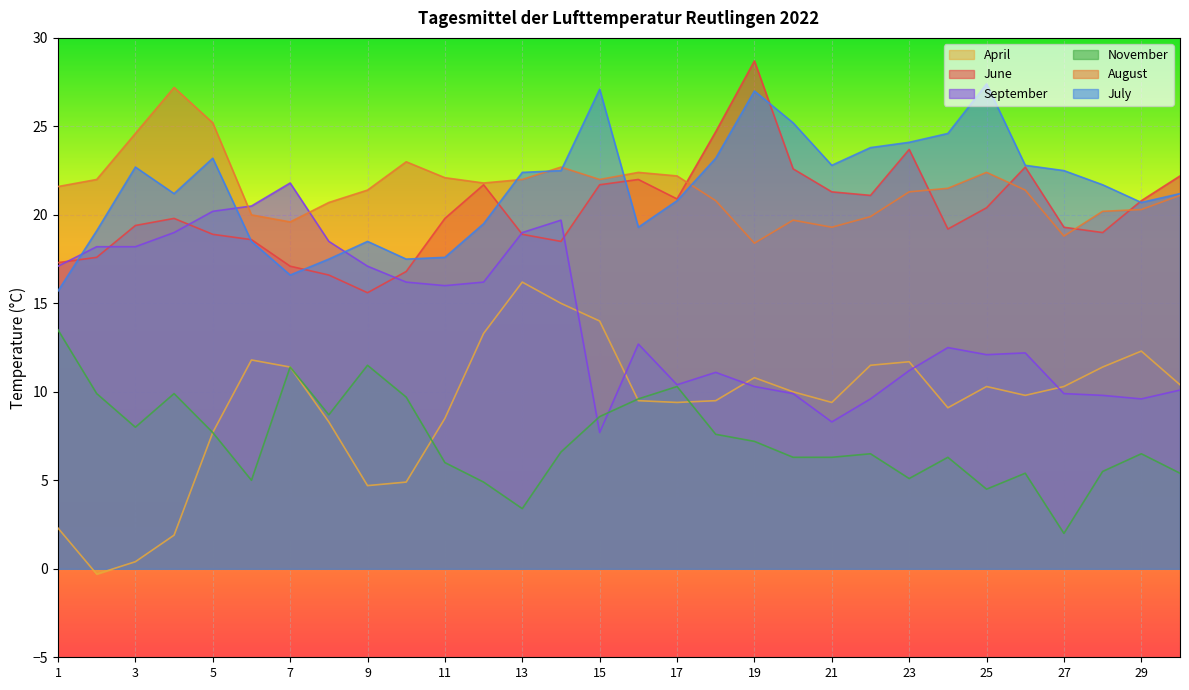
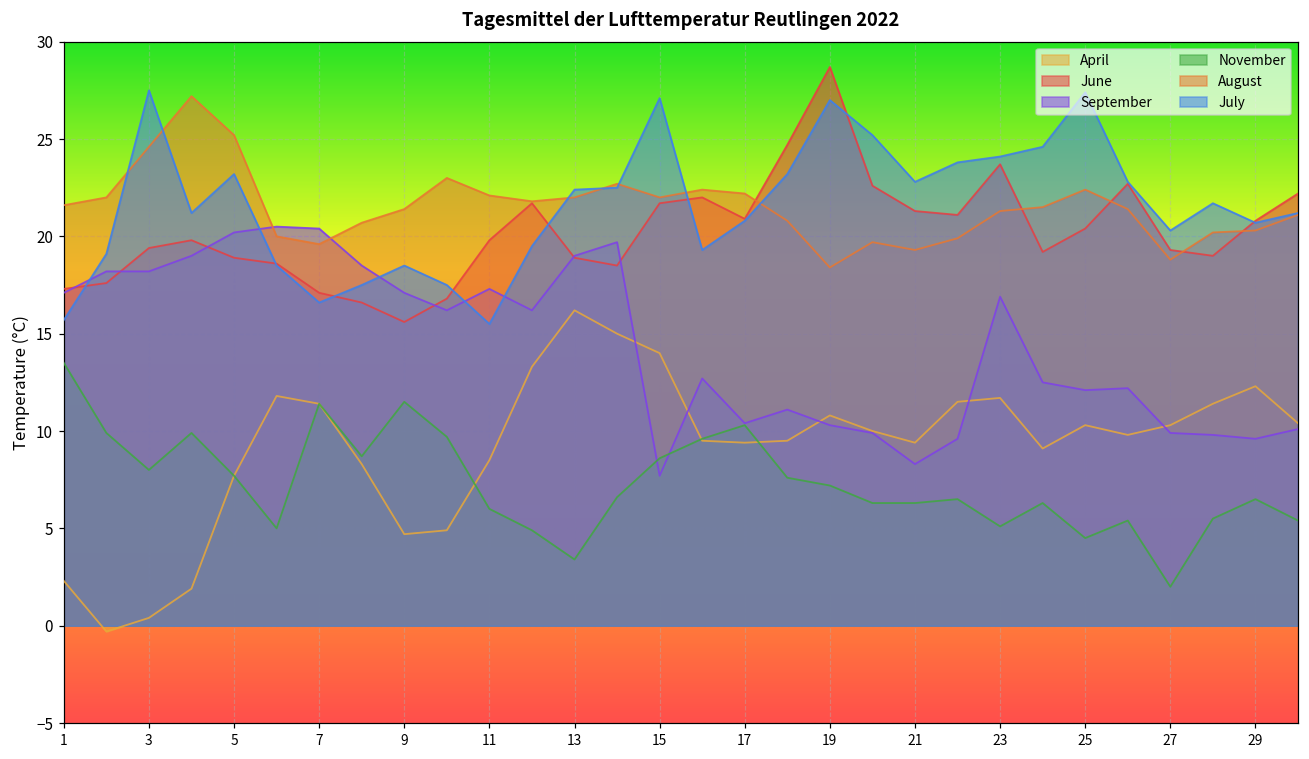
  {
    "September": {
      "1": 17.1,
      "3": 18.2,
      "5": 20.2,
-     "7": 21.8,
+     "7": 20.4,
      "9": 17.1,
-     "11": 16.0,
+     "11": 17.3,
      "15": 7.7,
      "19": 10.3,
      "21": 8.3,
-     "23": 11.2,
+     "23": 16.9,
      "25": 12.1,
      "27": 9.9,
      "29": 9.6
    },
    "November": {
      "1": 13.5,
      "3": 8.0,
      "9": 11.5,
      "11": 6.0,
      "13": 3.4,
      "15": 8.6,
      "19": 7.2,
      "21": 6.3,
      "23": 5.1,
      "25": 4.5,
      "27": 2.0,
      "29": 6.5
    },
    "July": {
      "1": 15.7,
-     "3": 22.7,
+     "3": 27.5,
      "5": 23.2,
      "7": 16.6,
      "9": 18.5,
-     "11": 17.6,
+     "11": 15.5,
      "13": 22.4,
      "15": 27.1,
      "19": 27.0,
      "21": 22.8,
      "23": 24.1,
-     "27": 22.5
+     "27": 20.3
    }
  }
